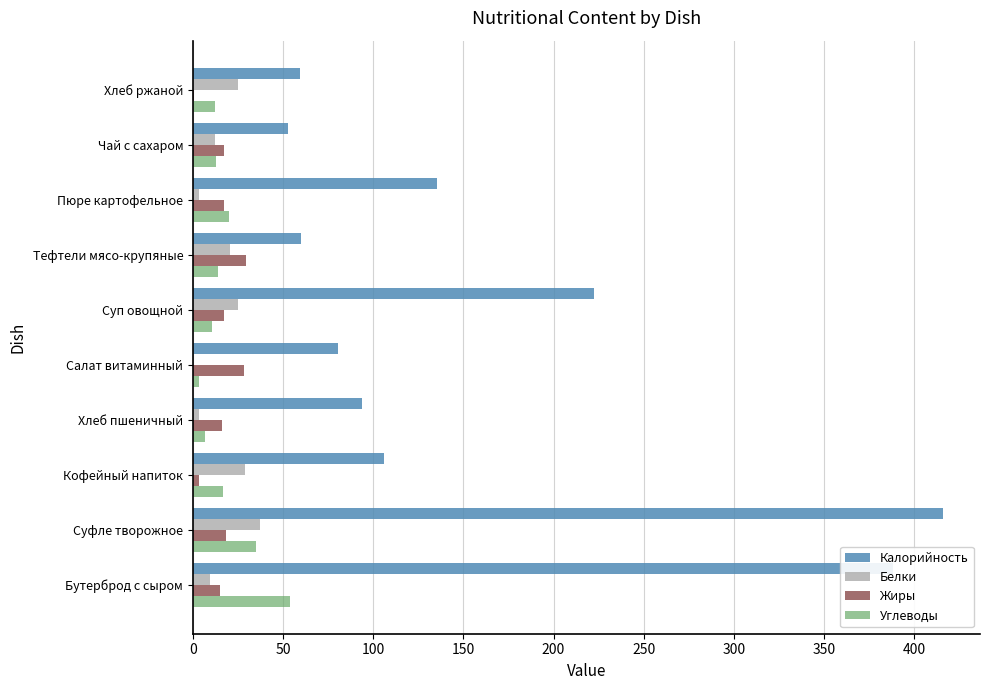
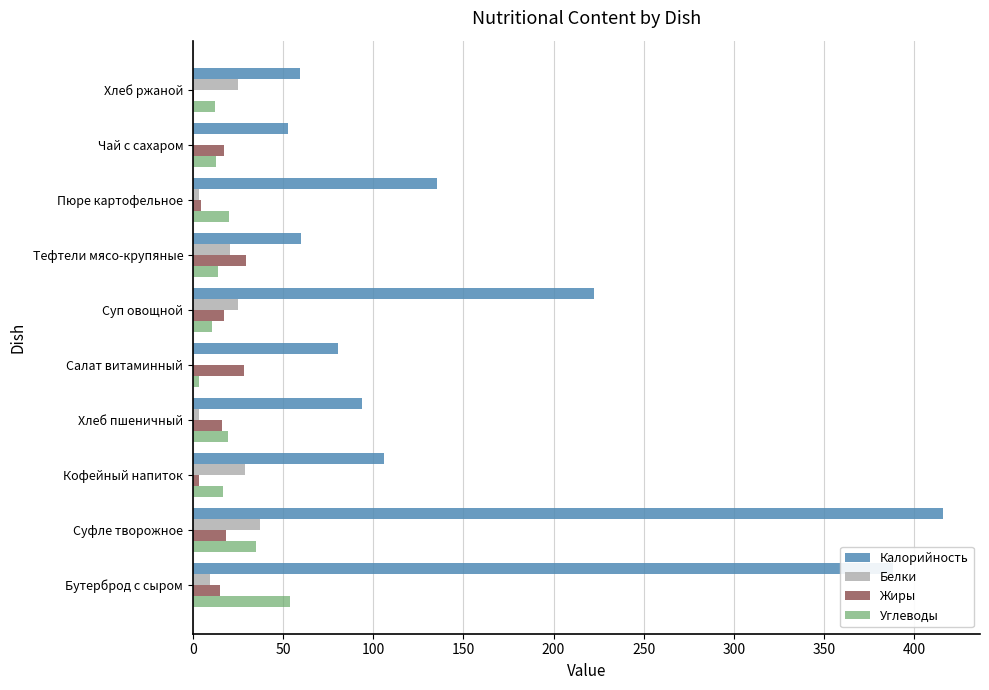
  {
    "Калорийность": {
      "Хлеб ржаной": 59,
      "Чай с сахаром": 53,
      "Пюре картофельное": 135,
      "Тефтели мясо-крупяные": 60,
      "Суп овощной": 222,
      "Салат витаминный": 80,
      "Хлеб пшеничный": 94,
      "Кофейный напиток": 106,
      "Суфле творожное": 416
    },
    "Белки": {
      "Хлеб ржаной": 25,
-     "Чай с сахаром": 12,
+     "Чай с сахаром": 0,
      "Пюре картофельное": 3,
      "Тефтели мясо-крупяные": 21,
      "Суп овощной": 25,
      "Хлеб пшеничный": 3,
      "Кофейный напиток": 29,
      "Суфле творожное": 37,
      "Бутерброд с сыром": 9
    },
    "Жиры": {
      "Чай с сахаром": 17,
-     "Пюре картофельное": 17,
+     "Пюре картофельное": 5,
      "Тефтели мясо-крупяные": 29,
      "Суп овощной": 17,
      "Салат витаминный": 29,
      "Хлеб пшеничный": 16,
      "Кофейный напиток": 3,
      "Суфле творожное": 18,
      "Бутерброд с сыром": 15
    },
    "Углеводы": {
      "Хлеб ржаной": 12,
      "Чай с сахаром": 13,
      "Пюре картофельное": 20,
      "Тефтели мясо-крупяные": 14,
      "Суп овощной": 10,
      "Салат витаминный": 3,
-     "Хлеб пшеничный": 7,
+     "Хлеб пшеничный": 19,
      "Кофейный напиток": 17,
      "Суфле творожное": 35,
      "Бутерброд с сыром": 54
    }
  }
